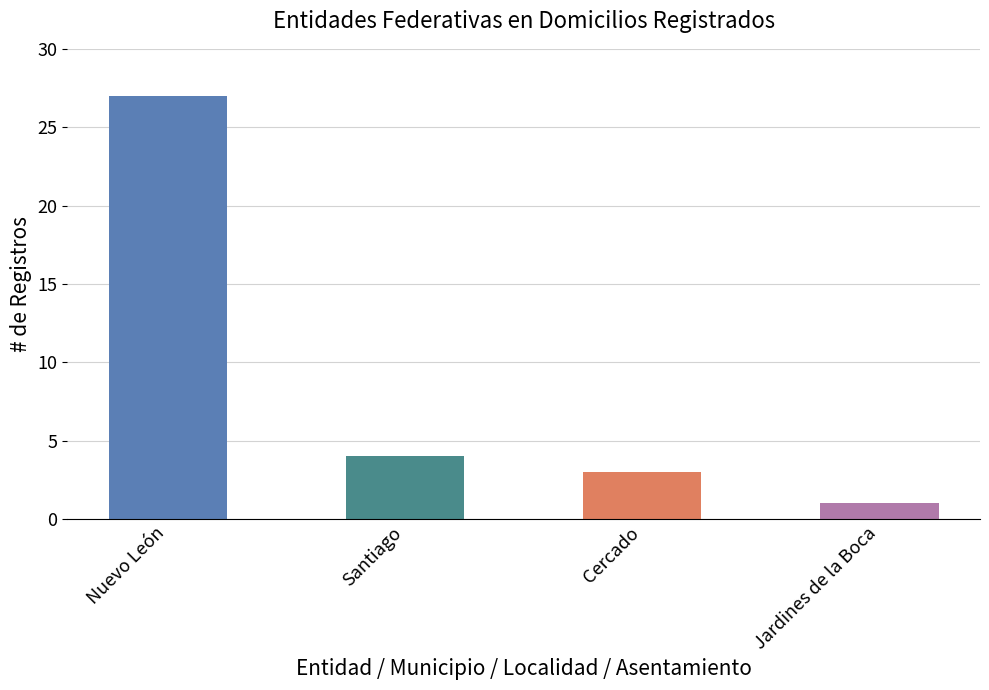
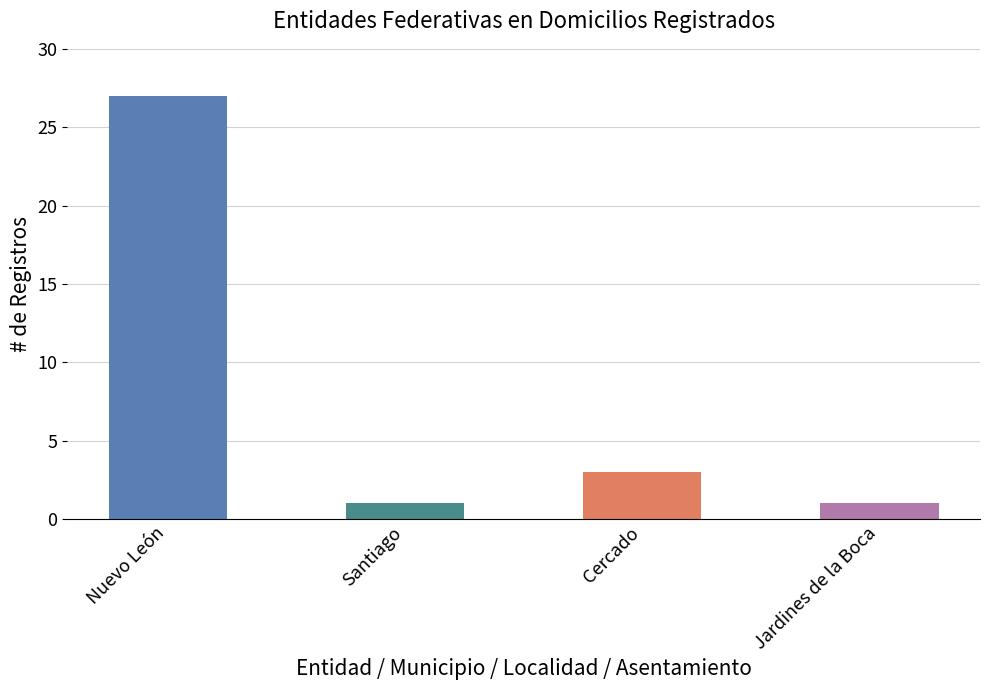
  {
    "Nuevo León": 27,
-   "Santiago": 4,
+   "Santiago": 1,
    "Cercado": 3,
    "Jardines de la Boca": 1
  }
